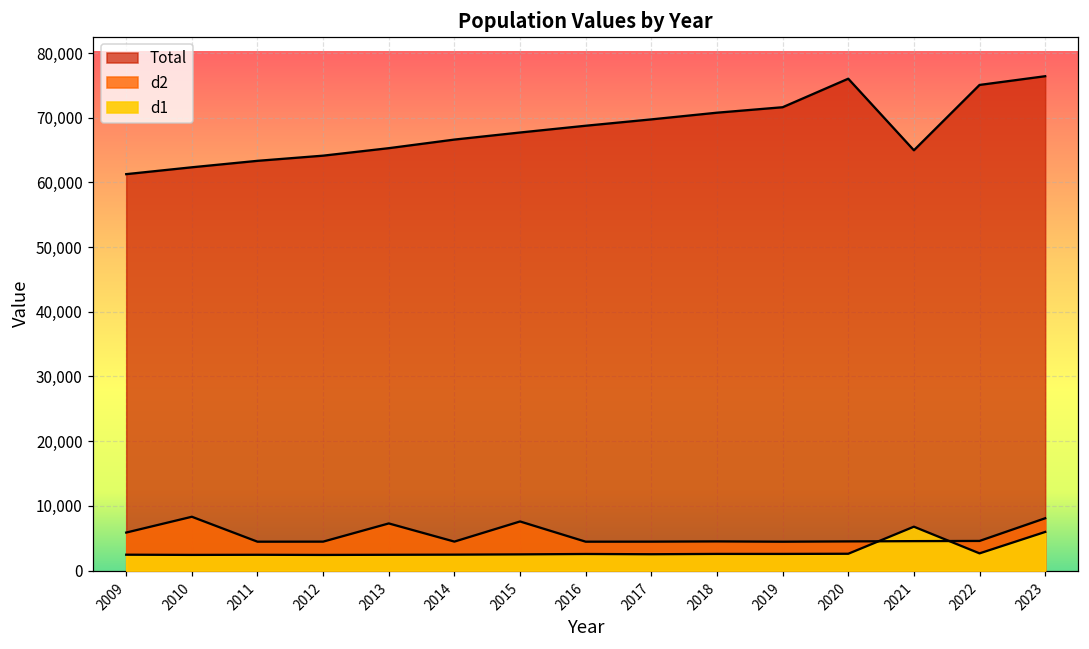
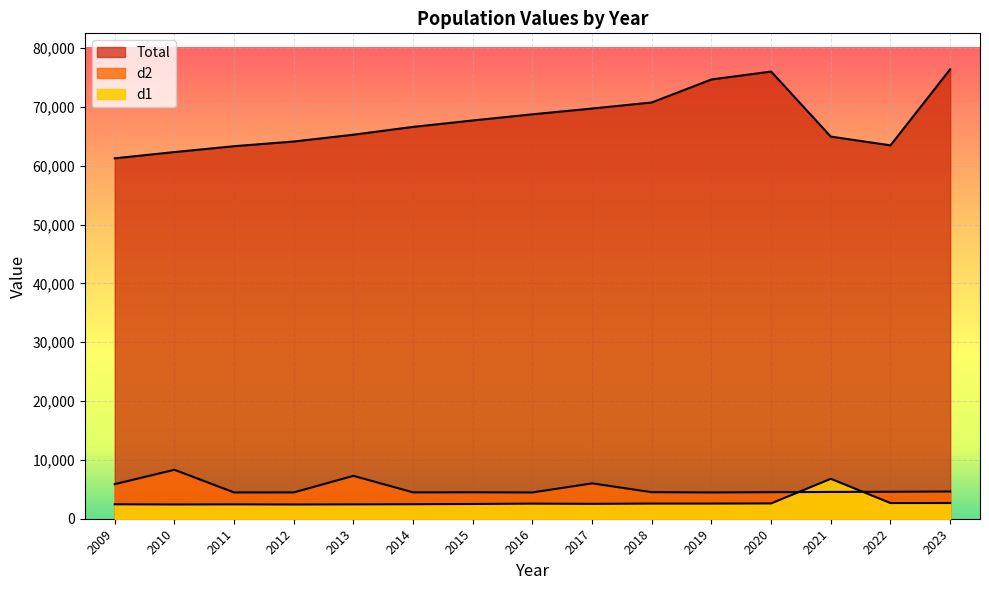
  {
    "Total": {
      "2009": "61,000",
      "2010": "62,000",
      "2011": "63,000",
      "2012": "64,000",
      "2013": "65,000",
      "2014": "67,000",
      "2015": "68,000",
      "2016": "69,000",
      "2017": "70,000",
      "2018": "71,000",
-     "2019": "72,000",
+     "2019": "75,000",
      "2020": "76,000",
      "2021": "65,000",
-     "2022": "75,000",
+     "2022": "63,000",
      "2023": "76,000"
    },
    "d2": {
      "2009": "6,000",
      "2010": "8,000",
      "2011": "4,000",
      "2012": "4,000",
      "2013": "7,000",
      "2014": "4,000",
-     "2015": "8,000",
+     "2015": "4,000",
      "2016": "4,000",
-     "2017": "4,000",
+     "2017": "6,000",
      "2018": "5,000",
      "2019": "4,000",
      "2020": "5,000",
      "2021": "5,000",
      "2022": "5,000",
-     "2023": "8,000"
+     "2023": "5,000"
    },
    "d1": {
      "2009": "2,000",
      "2010": "2,000",
      "2011": "2,000",
      "2012": "2,000",
      "2013": "2,000",
      "2014": "2,000",
      "2015": "3,000",
      "2016": "3,000",
      "2017": "3,000",
      "2018": "3,000",
      "2019": "3,000",
      "2020": "3,000",
      "2021": "7,000",
      "2022": "3,000",
-     "2023": "6,000"
+     "2023": "3,000"
    }
  }
